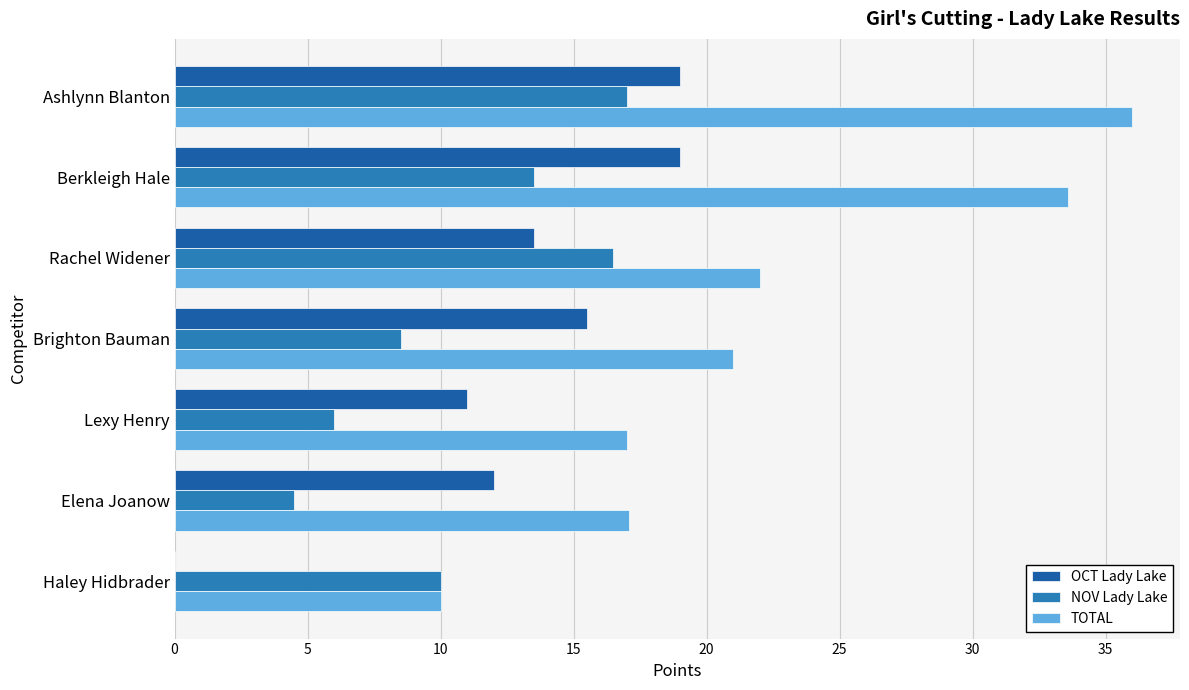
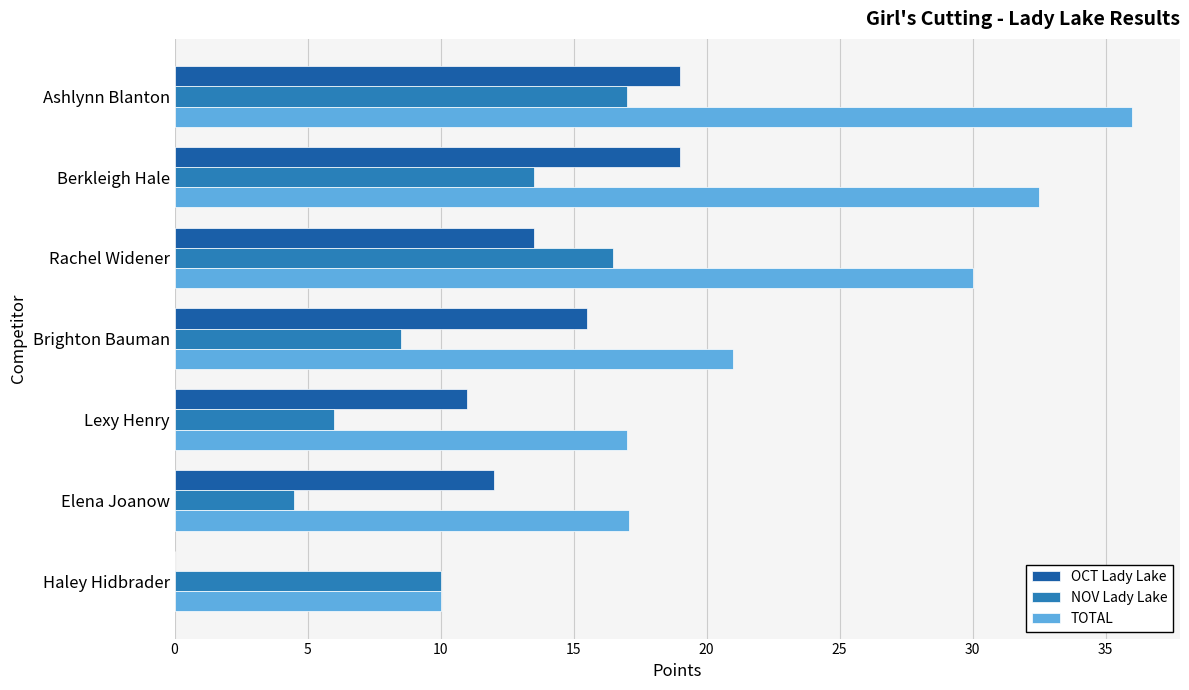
  {
    "TOTAL": {
      "Ashlynn Blanton": 36.0,
-     "Berkleigh Hale": 33.6,
-     "Rachel Widener": 22,
+     "Berkleigh Hale": 32.5,
+     "Rachel Widener": 30,
      "Brighton Bauman": 21.0,
      "Lexy Henry": 17.0,
      "Elena Joanow": 17.1,
      "Haley Hidbrader": 10.0
    }
  }
